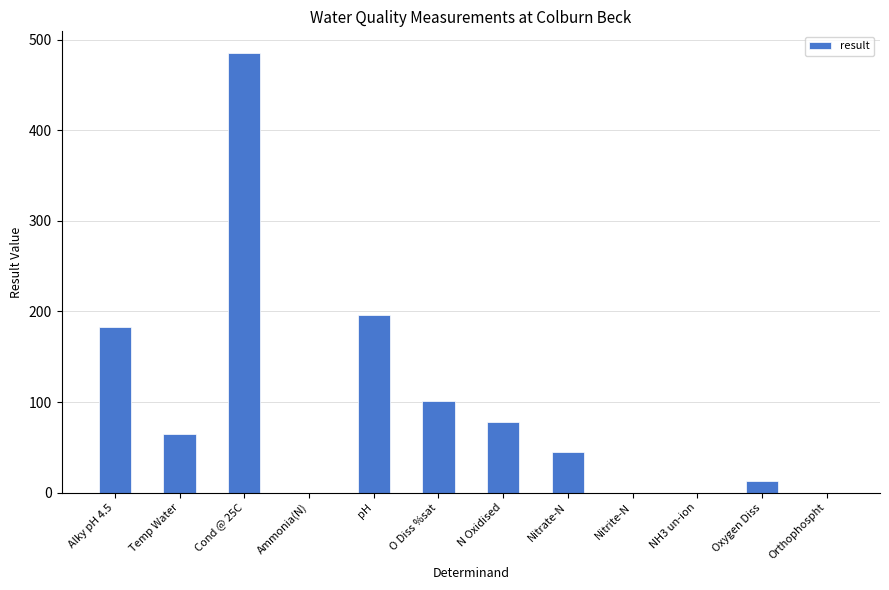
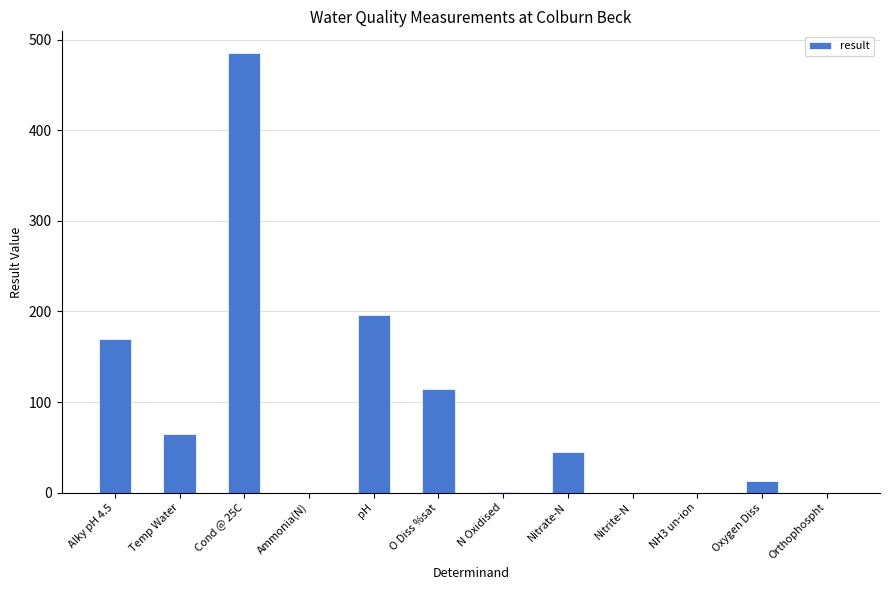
  {
-   "Alky pH 4.5": 180,
+   "Alky pH 4.5": 170,
    "Temp Water": 70,
    "Cond @ 25C": 490,
    "pH": 200,
-   "O Diss %sat": 100,
-   "N Oxidised": 80,
+   "O Diss %sat": 110,
+   "N Oxidised": 0,
    "Nitrate-N": 40,
    "Oxygen Diss": 10
  }
